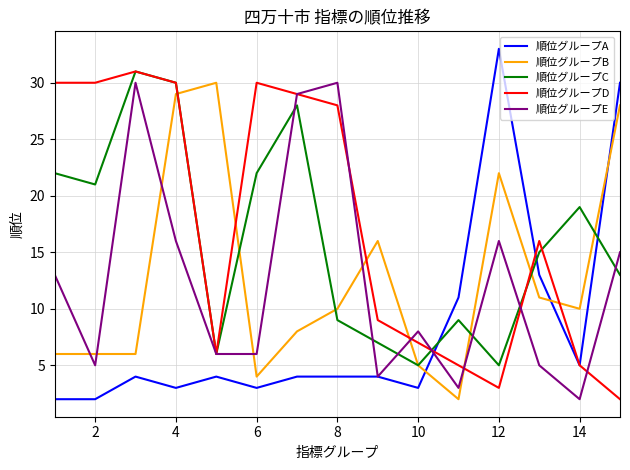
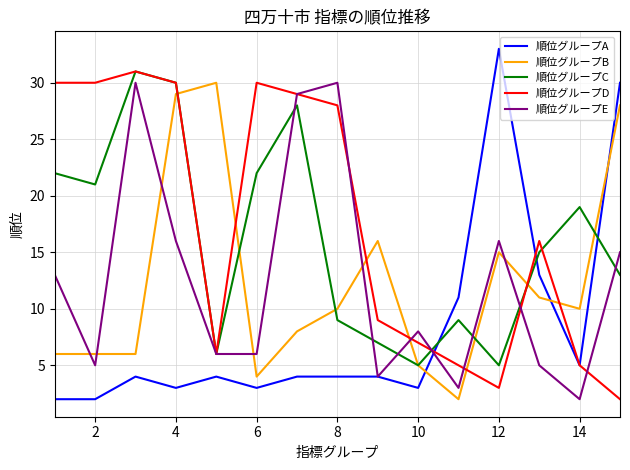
  {
    "順位グループA": {
      "2": 2,
      "4": 3,
      "6": 3,
      "8": 4,
      "10": 3,
      "12": 33
    },
    "順位グループB": {
      "2": 6,
      "4": 29,
      "6": 4,
      "8": 10,
-     "12": 22,
+     "12": 15,
      "14": 10
    },
    "順位グループC": {
      "2": 21,
      "6": 22,
      "8": 9,
      "12": 5,
      "14": 19
    },
    "順位グループD": {
      "2": 30,
      "6": 30,
      "8": 28,
      "10": 7,
      "12": 3
    },
    "順位グループE": {
      "2": 5,
      "4": 16,
      "6": 6,
      "8": 30,
      "10": 8,
      "12": 16,
      "14": 2
    }
  }
